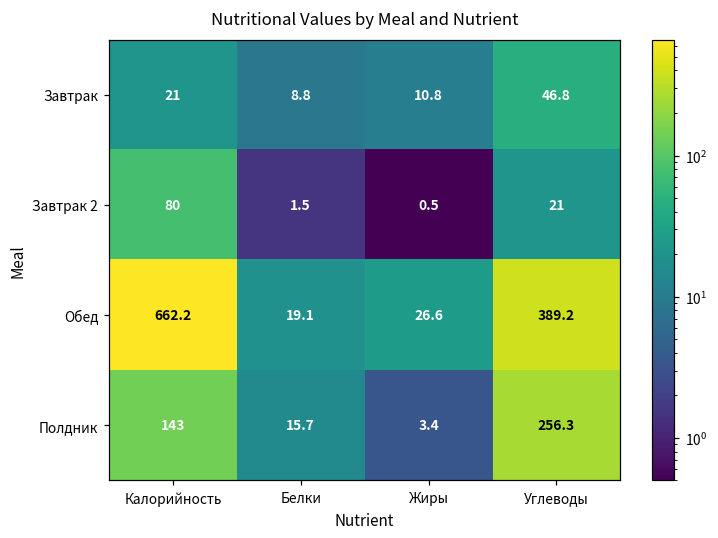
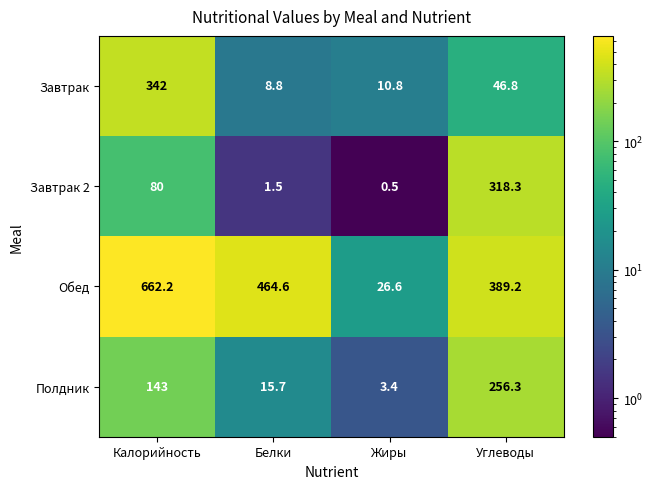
  {
    "Завтрак": {
-     "Калорийность": 21,
+     "Калорийность": 342,
      "Белки": 8.8,
      "Жиры": 10.8,
      "Углеводы": 46.8
    },
    "Завтрак 2": {
      "Калорийность": 80,
      "Белки": 1.5,
      "Жиры": 0.5,
-     "Углеводы": 21
+     "Углеводы": 318.3
    },
    "Обед": {
      "Калорийность": 662.2,
-     "Белки": 19.1,
+     "Белки": 464.6,
      "Жиры": 26.6,
      "Углеводы": 389.2
    },
    "Полдник": {
      "Калорийность": 143,
      "Белки": 15.7,
      "Жиры": 3.4,
      "Углеводы": 256.3
    }
  }
